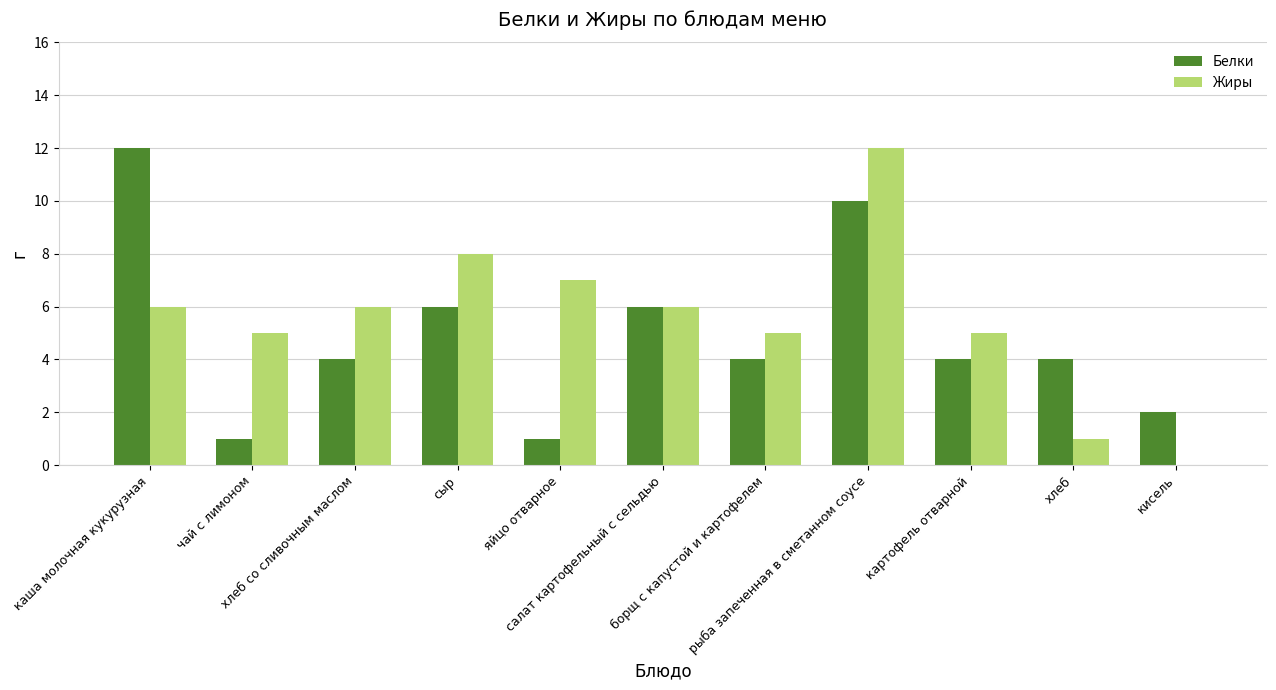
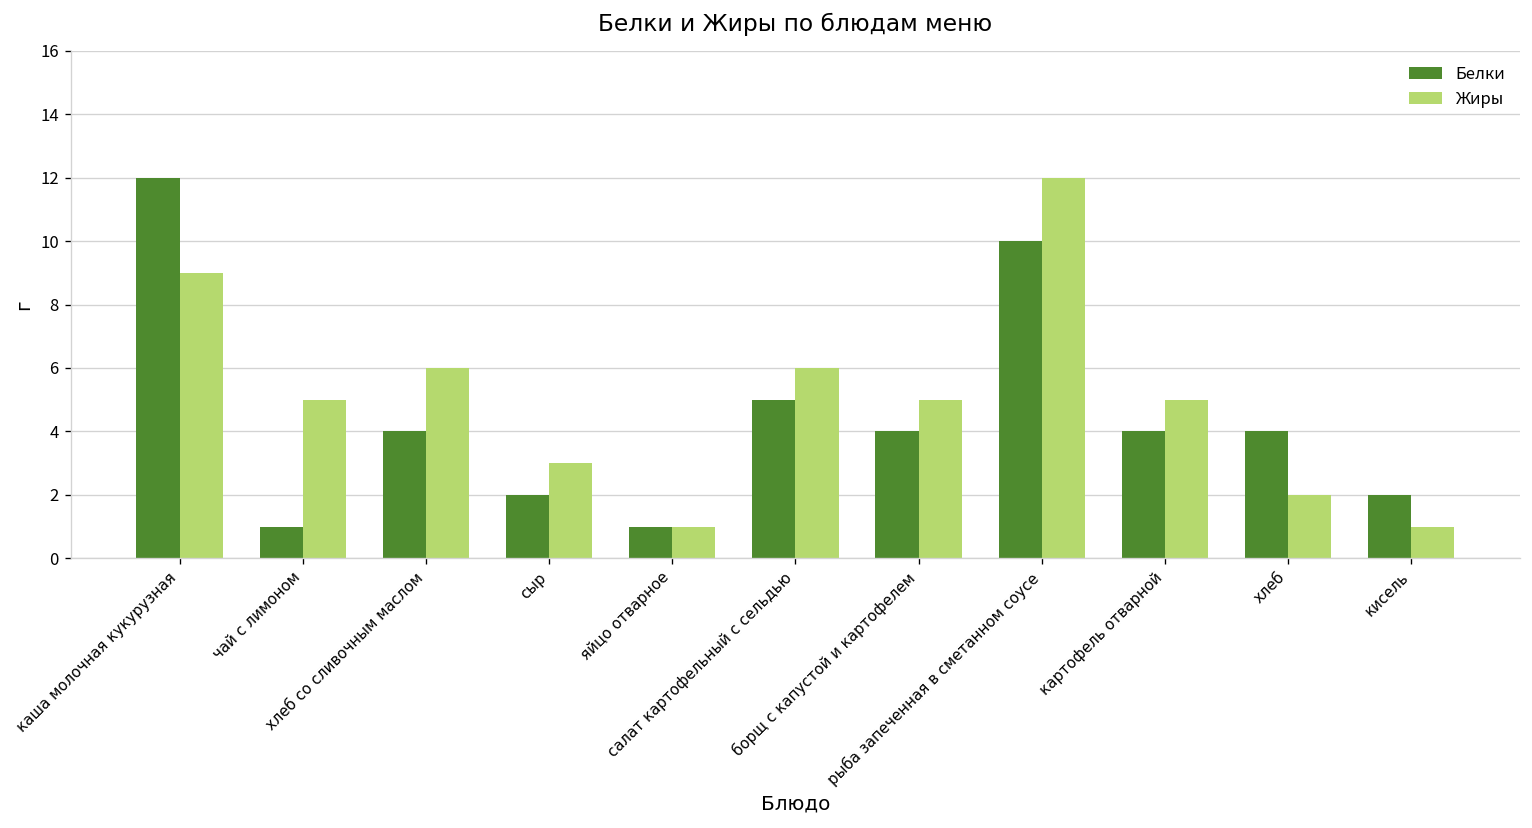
  {
    "Белки": {
      "каша молочная кукурузная": 12,
      "чай с лимоном": 1,
      "хлеб со сливочным маслом": 4,
-     "сыр": 6,
+     "сыр": 2,
      "яйцо отварное": 1,
-     "салат картофельный с сельдью": 6,
+     "салат картофельный с сельдью": 5,
      "борщ с капустой и картофелем": 4,
      "рыба запеченная в сметанном соусе": 10,
      "картофель отварной": 4,
      "хлеб": 4,
      "кисель": 2
    },
    "Жиры": {
-     "каша молочная кукурузная": 6,
+     "каша молочная кукурузная": 9,
      "чай с лимоном": 5,
      "хлеб со сливочным маслом": 6,
-     "сыр": 8,
-     "яйцо отварное": 7,
+     "сыр": 3,
+     "яйцо отварное": 1,
      "салат картофельный с сельдью": 6,
      "борщ с капустой и картофелем": 5,
      "рыба запеченная в сметанном соусе": 12,
      "картофель отварной": 5,
-     "хлеб": 1,
-     "кисель": 0
+     "хлеб": 2,
+     "кисель": 1
    }
  }
